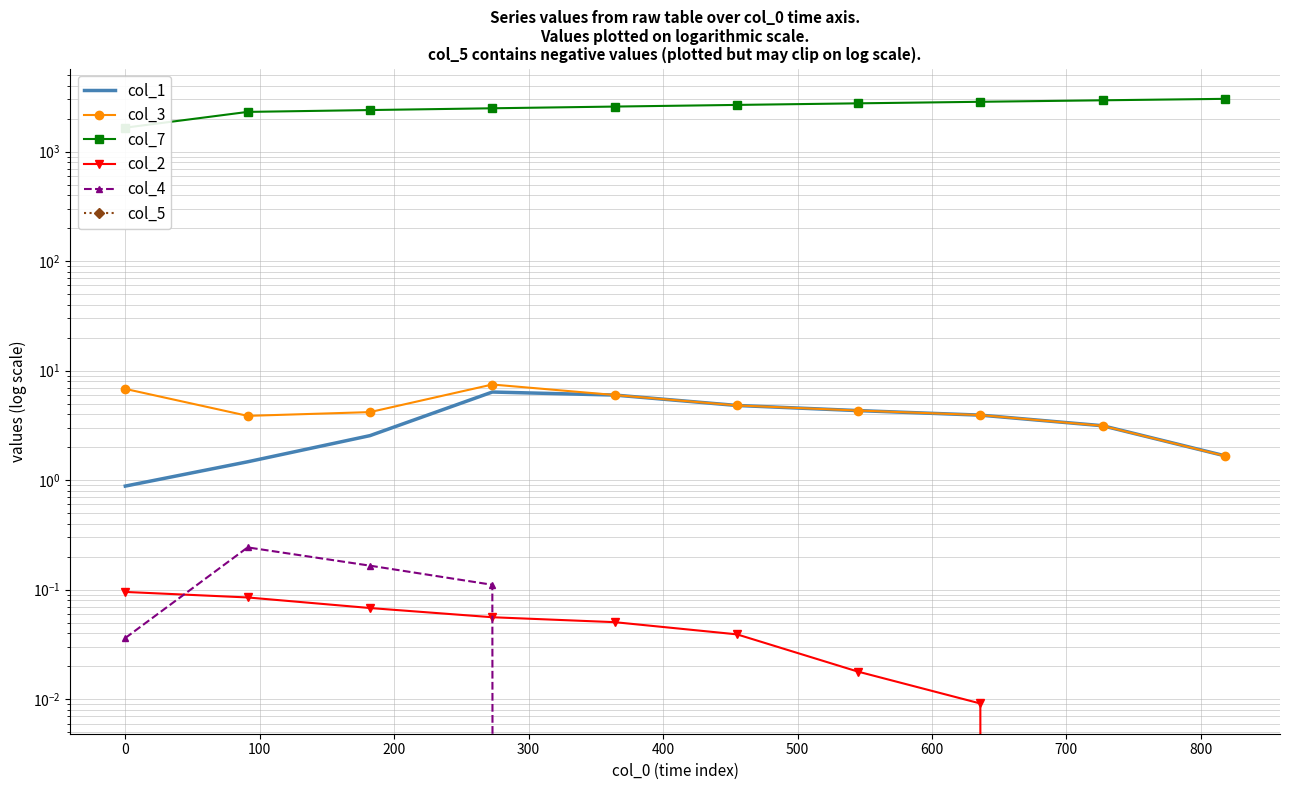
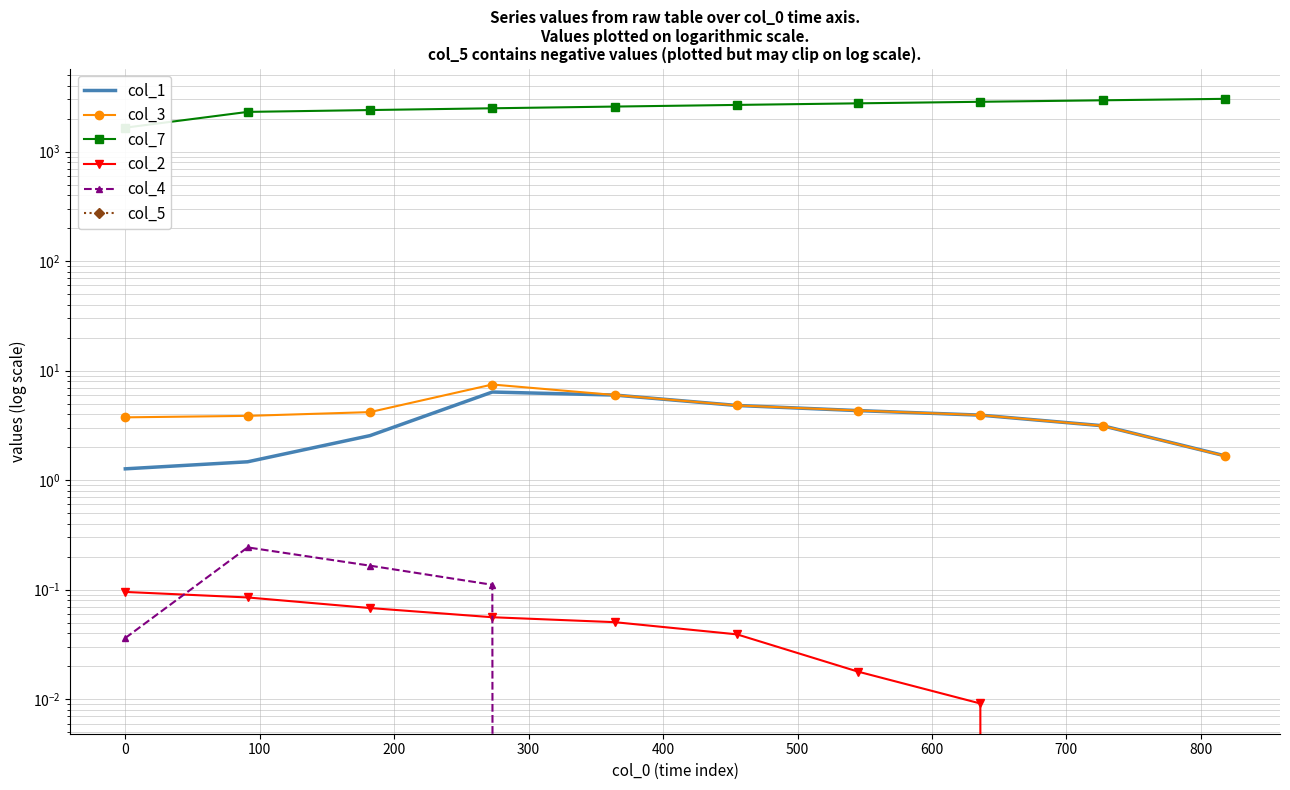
  {
    "col_1": {
-     "0": 0.9
+     "0": 1.3
    },
    "col_3": {
-     "0": 7
+     "0": 3.7
    },
    "col_2": {
      "0": 0.1
    },
    "col_4": {
      "0": 0.036
    }
  }
